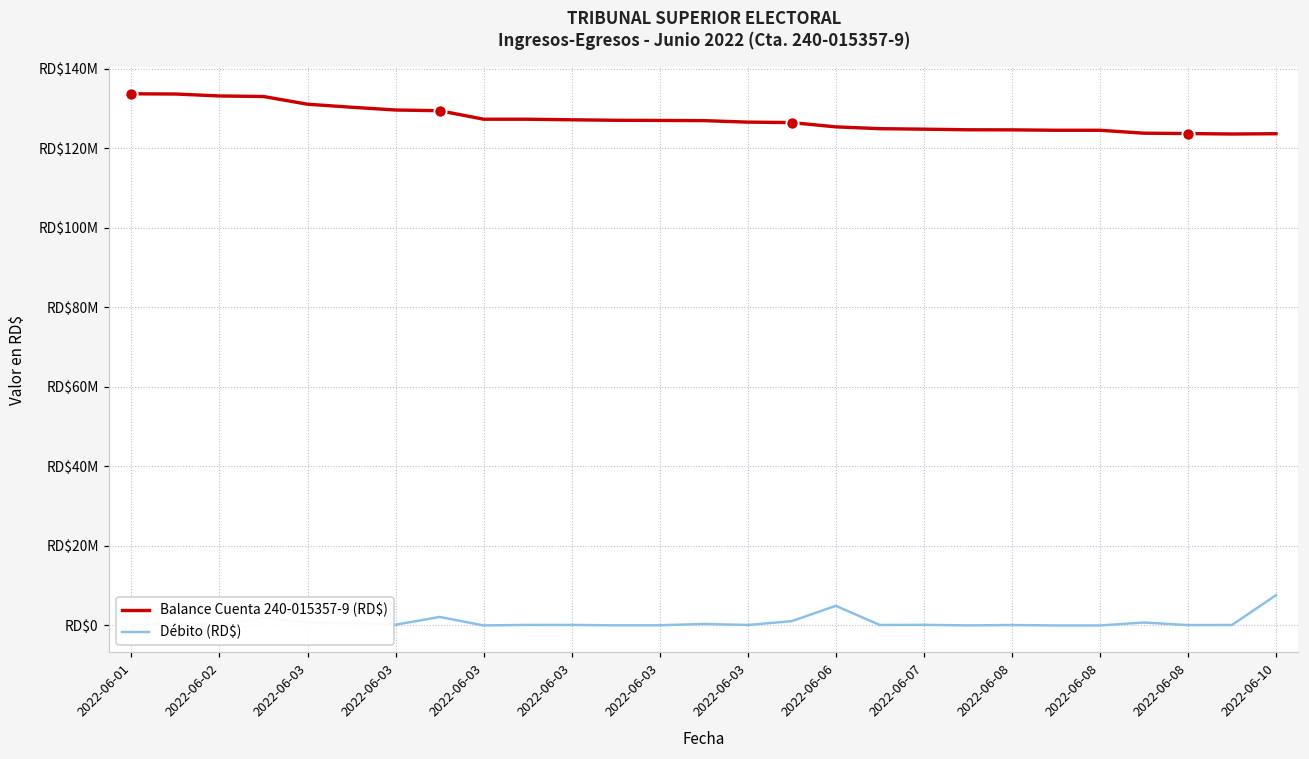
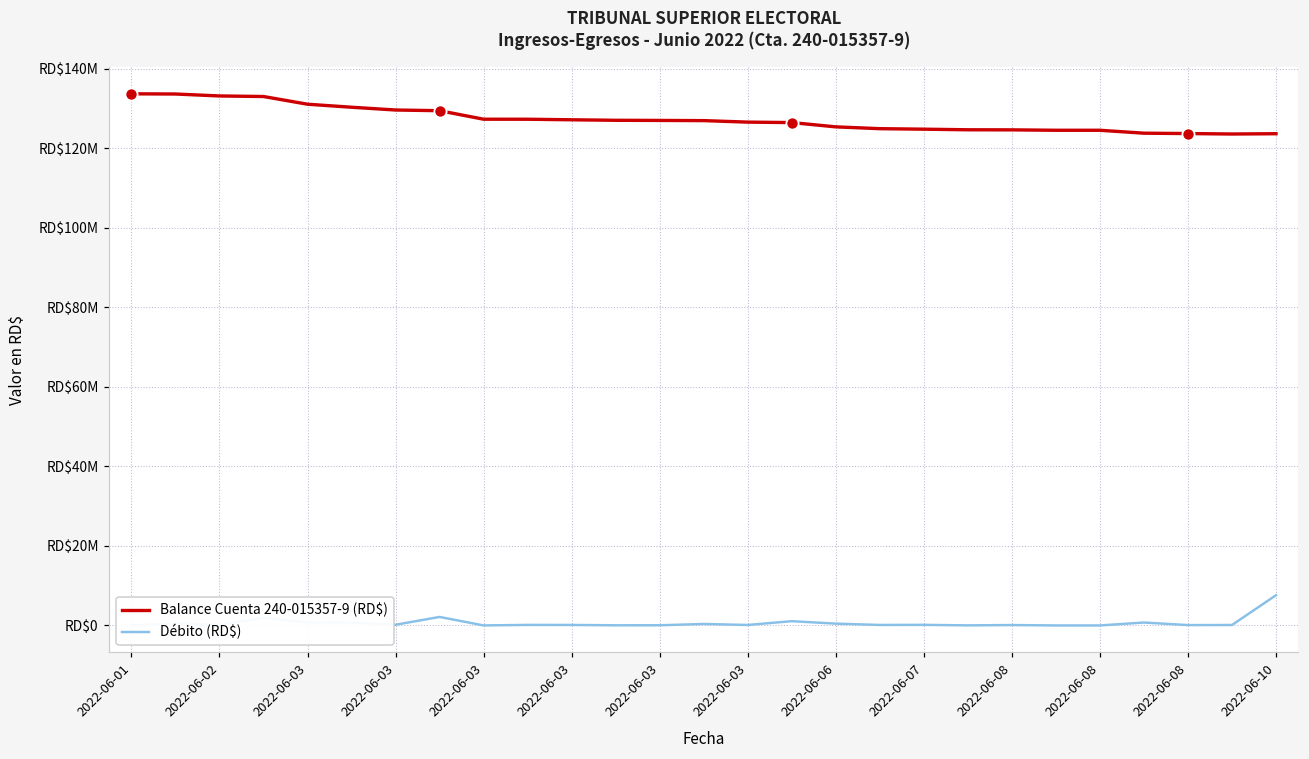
  {
    "Débito (RD$)": {
-     "2022-06-06": "RD$5000000",
+     "2022-06-06": "RD$0",
      "2022-06-10": "RD$8000000"
    }
  }
